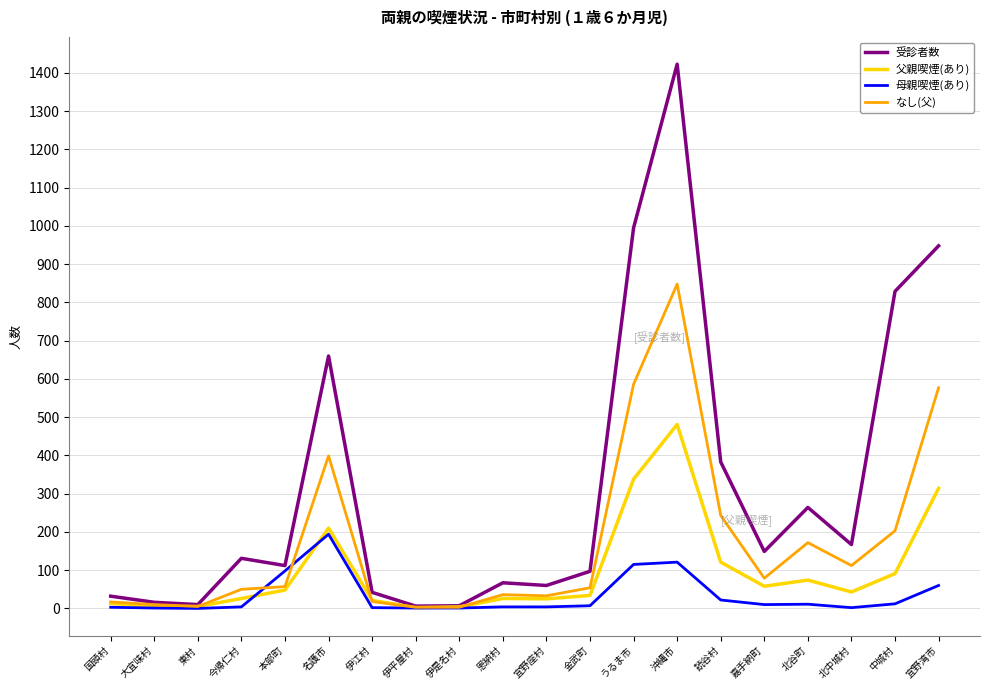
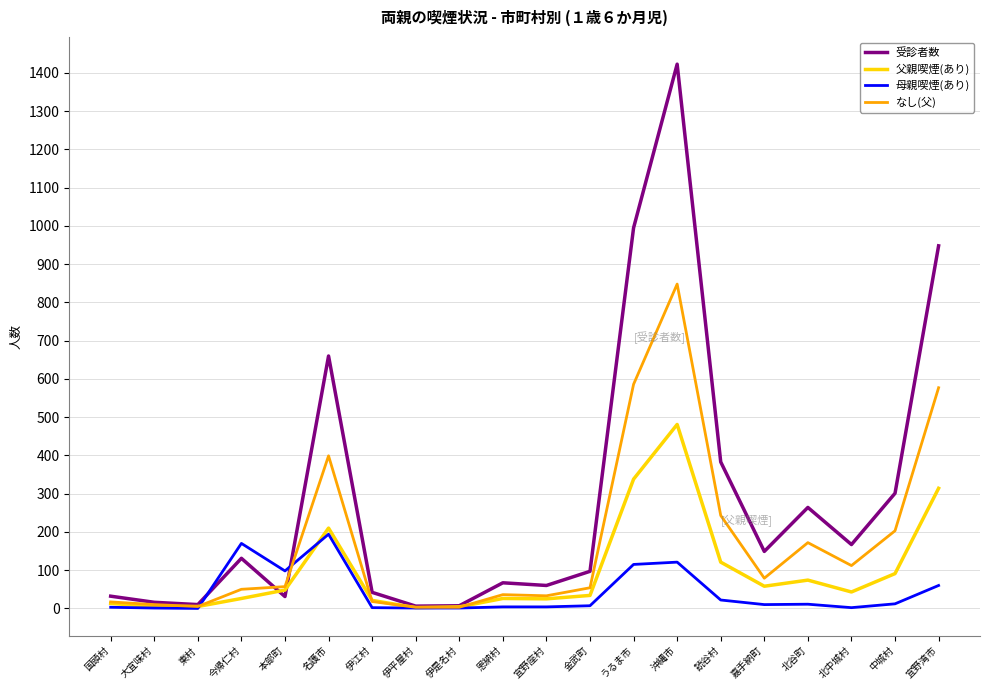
  {
    "受診者数": {
      "国頭村": 30,
      "今帰仁村": 130,
-     "本部町": 110,
+     "本部町": 30,
      "名護市": 660,
      "伊江村": 40,
      "恩納村": 70,
      "宜野座村": 60,
      "金武町": 100,
      "うるま市": 1000,
      "沖縄市": 1420,
      "読谷村": 380,
      "嘉手納町": 150,
      "北谷町": 260,
      "北中城村": 170,
-     "中城村": 830,
+     "中城村": 300,
      "宜野湾市": 950
    },
    "母親喫煙(あり)": {
      "国頭村": 0,
-     "今帰仁村": 0,
+     "今帰仁村": 170,
      "本部町": 100,
      "名護市": 190,
      "伊江村": 0,
      "恩納村": 0,
      "宜野座村": 0,
      "金武町": 10,
      "うるま市": 120,
      "沖縄市": 120,
      "読谷村": 20,
      "嘉手納町": 10,
      "北谷町": 10,
      "北中城村": 0,
      "中城村": 10,
      "宜野湾市": 60
    }
  }
